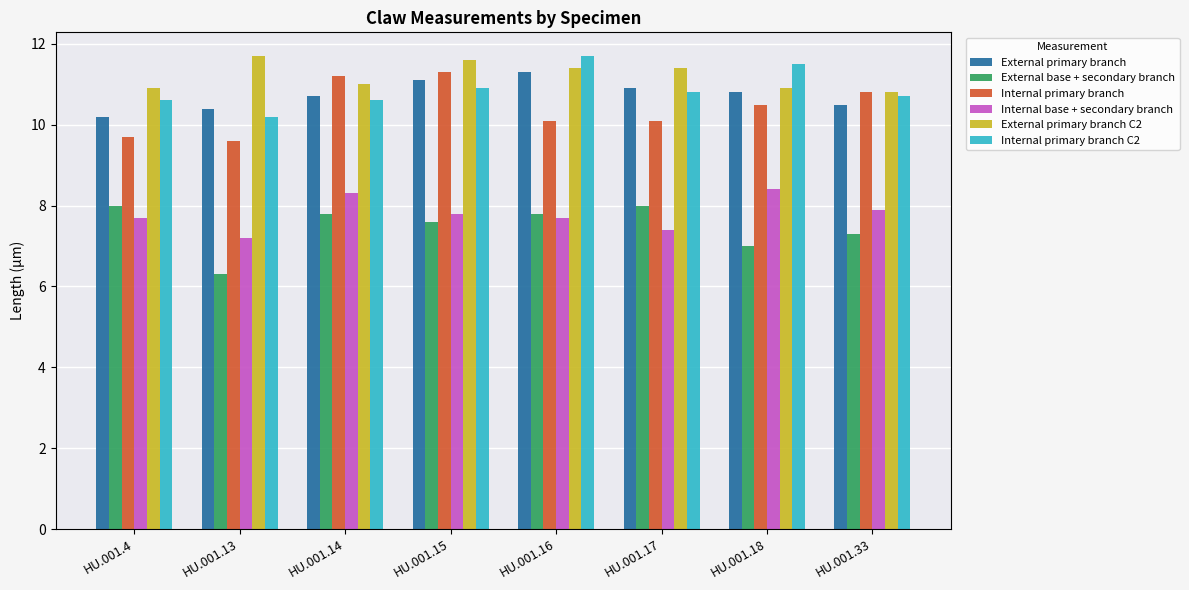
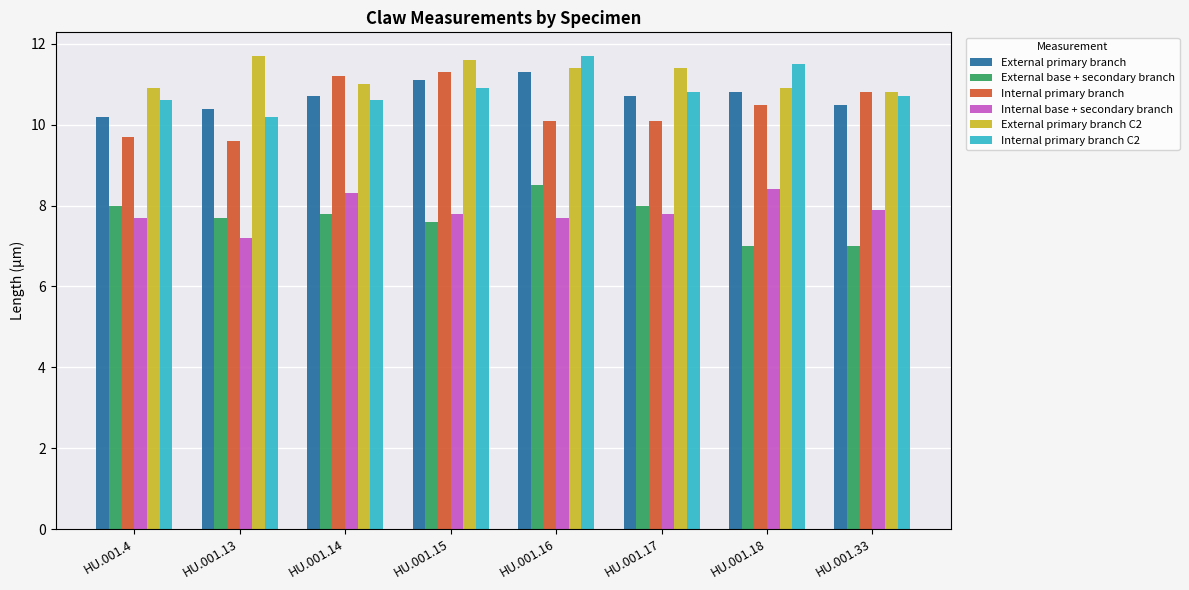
  {
    "External primary branch": {
      "HU.001.4": 10.2,
      "HU.001.13": 10.4,
      "HU.001.14": 10.7,
      "HU.001.15": 11.1,
      "HU.001.16": 11.3,
-     "HU.001.17": 10.9,
+     "HU.001.17": 10.7,
      "HU.001.18": 10.8,
      "HU.001.33": 10.5
    },
    "External base + secondary branch": {
      "HU.001.4": 8.0,
-     "HU.001.13": 6.3,
+     "HU.001.13": 7.7,
      "HU.001.14": 7.8,
      "HU.001.15": 7.6,
-     "HU.001.16": 7.8,
+     "HU.001.16": 8.5,
      "HU.001.17": 8.0,
      "HU.001.18": 7.0,
-     "HU.001.33": 7.3
+     "HU.001.33": 7.0
    },
    "Internal primary branch": {
      "HU.001.4": 9.7,
      "HU.001.13": 9.6,
      "HU.001.14": 11.2,
      "HU.001.15": 11.3,
      "HU.001.16": 10.1,
      "HU.001.17": 10.1,
      "HU.001.18": 10.5,
      "HU.001.33": 10.8
    },
    "Internal base + secondary branch": {
      "HU.001.4": 7.7,
      "HU.001.13": 7.2,
      "HU.001.14": 8.3,
      "HU.001.15": 7.8,
      "HU.001.16": 7.7,
-     "HU.001.17": 7.4,
+     "HU.001.17": 7.8,
      "HU.001.18": 8.4,
      "HU.001.33": 7.9
    },
    "External primary branch C2": {
      "HU.001.4": 10.9,
      "HU.001.13": 11.7,
      "HU.001.14": 11.0,
      "HU.001.15": 11.6,
      "HU.001.16": 11.4,
      "HU.001.17": 11.4,
      "HU.001.18": 10.9,
      "HU.001.33": 10.8
    },
    "Internal primary branch C2": {
      "HU.001.4": 10.6,
      "HU.001.13": 10.2,
      "HU.001.14": 10.6,
      "HU.001.15": 10.9,
      "HU.001.16": 11.7,
      "HU.001.17": 10.8,
      "HU.001.18": 11.5,
      "HU.001.33": 10.7
    }
  }
